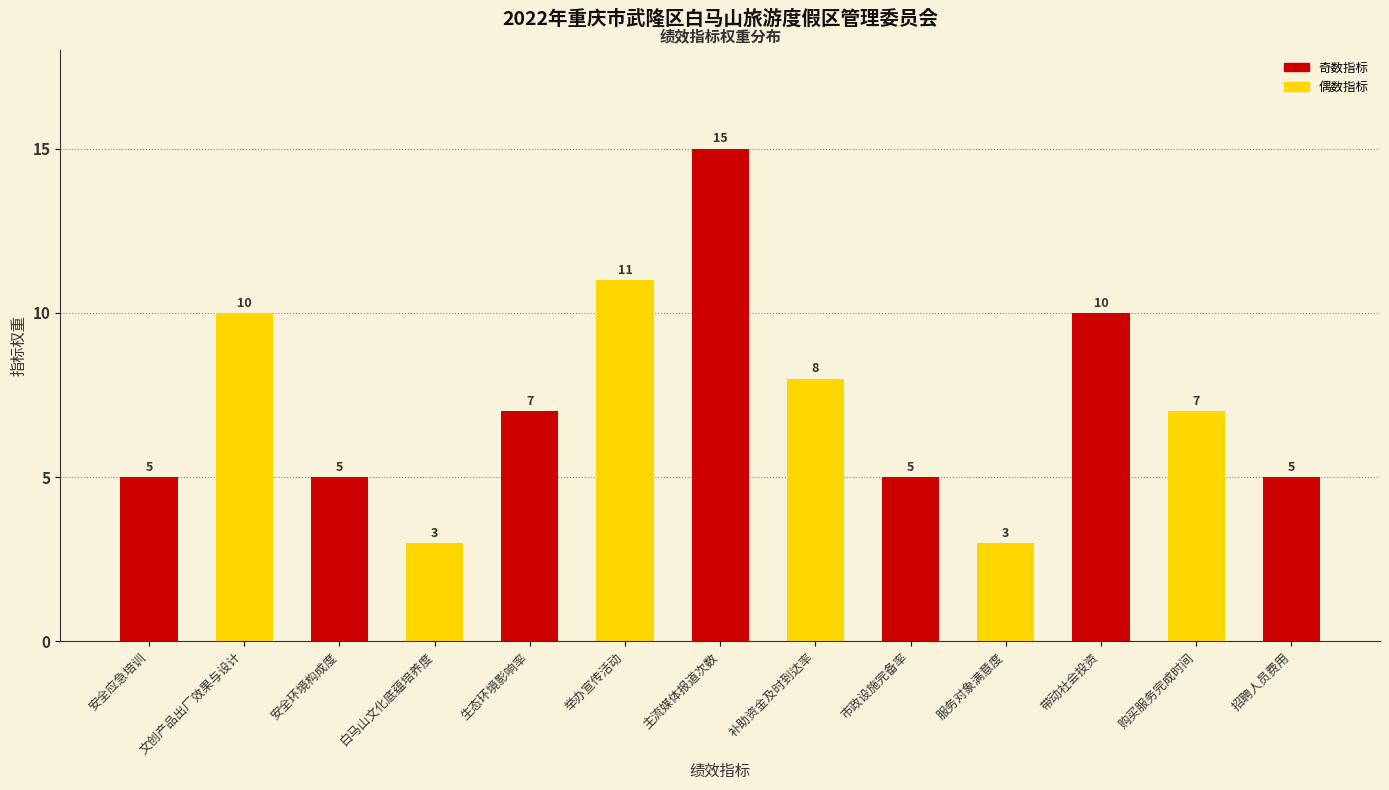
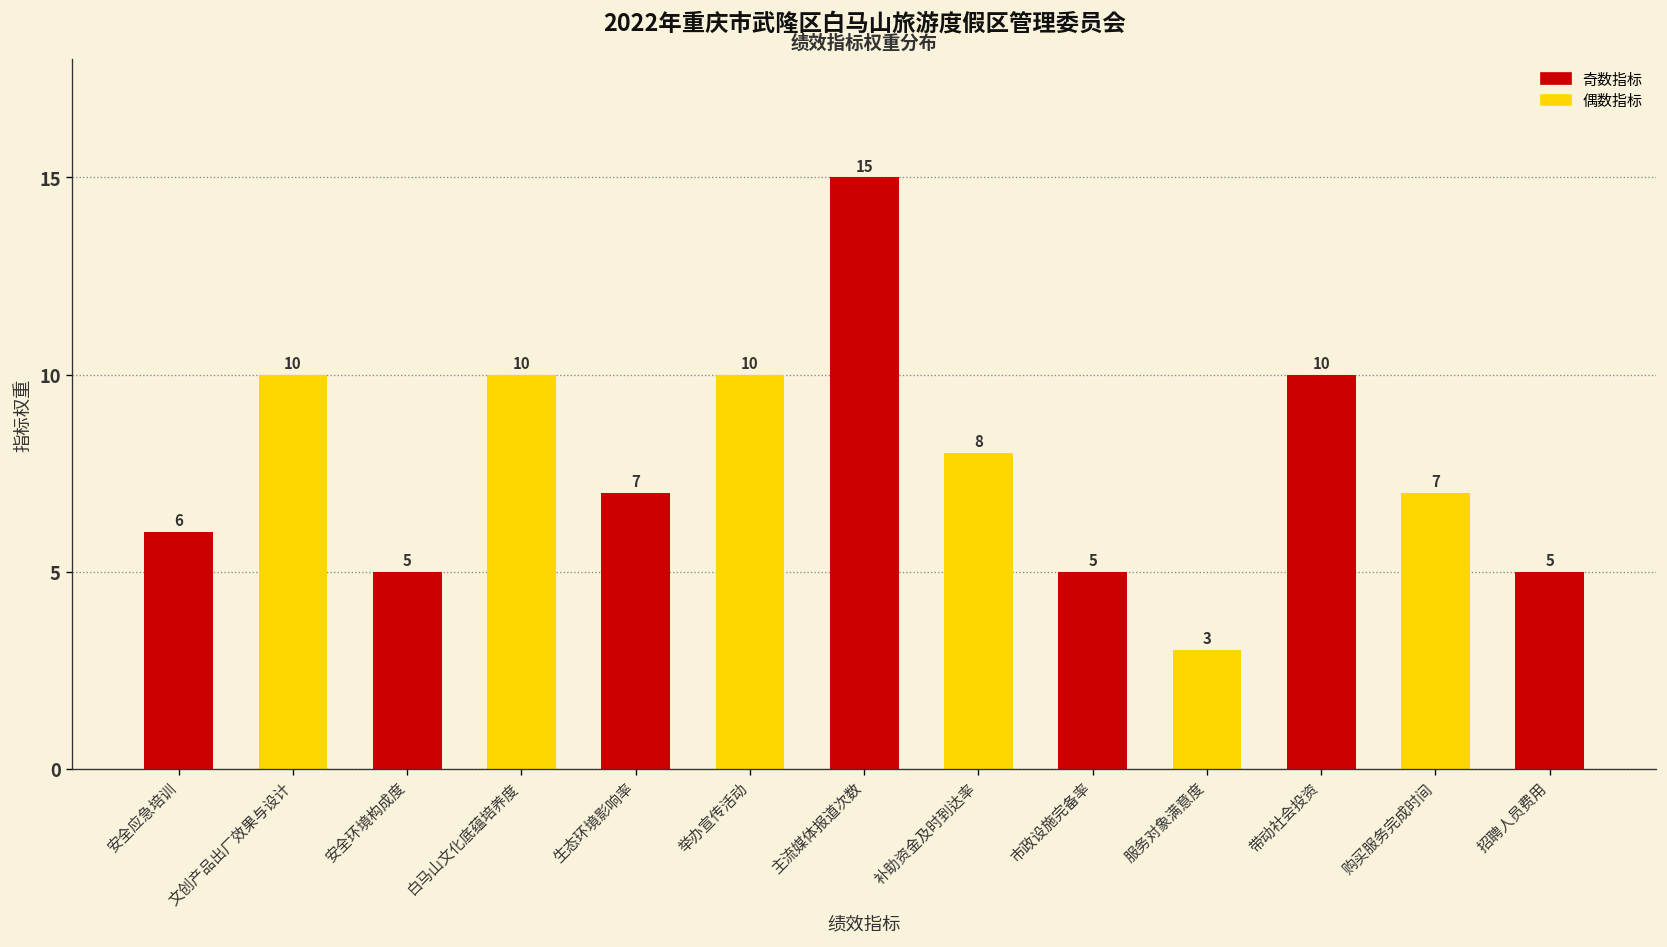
  {
-   "安全应急培训": 5,
+   "安全应急培训": 6,
    "文创产品出厂效果与设计": 10,
    "安全环境构成度": 5,
-   "白马山文化底蕴培养度": 3,
+   "白马山文化底蕴培养度": 10,
    "生态环境影响率": 7,
-   "举办宣传活动": 11,
+   "举办宣传活动": 10,
    "主流媒体报道次数": 15,
    "补助资金及时到达率": 8,
    "市政设施完备率": 5,
    "服务对象满意度": 3,
    "带动社会投资": 10,
    "购买服务完成时间": 7,
    "招聘人员费用": 5
  }
